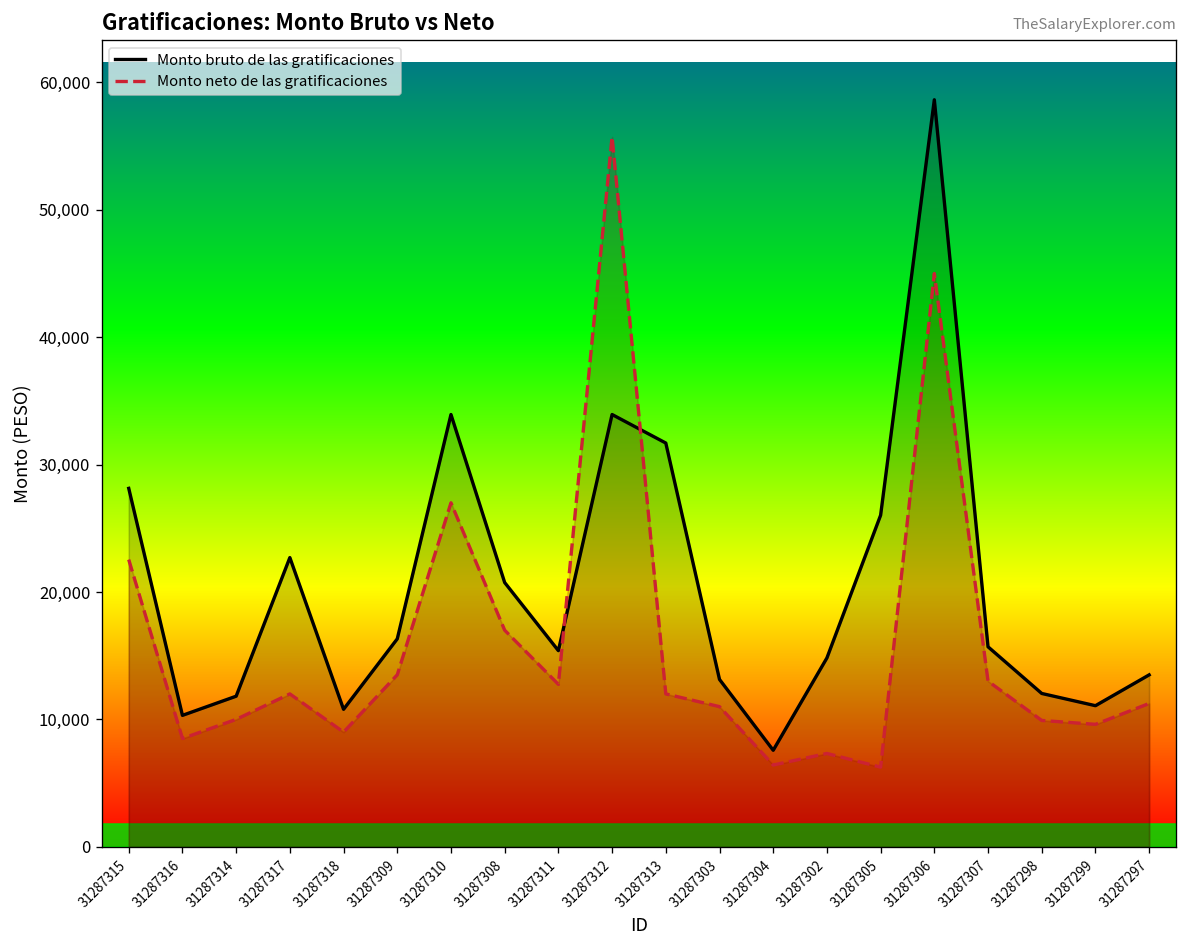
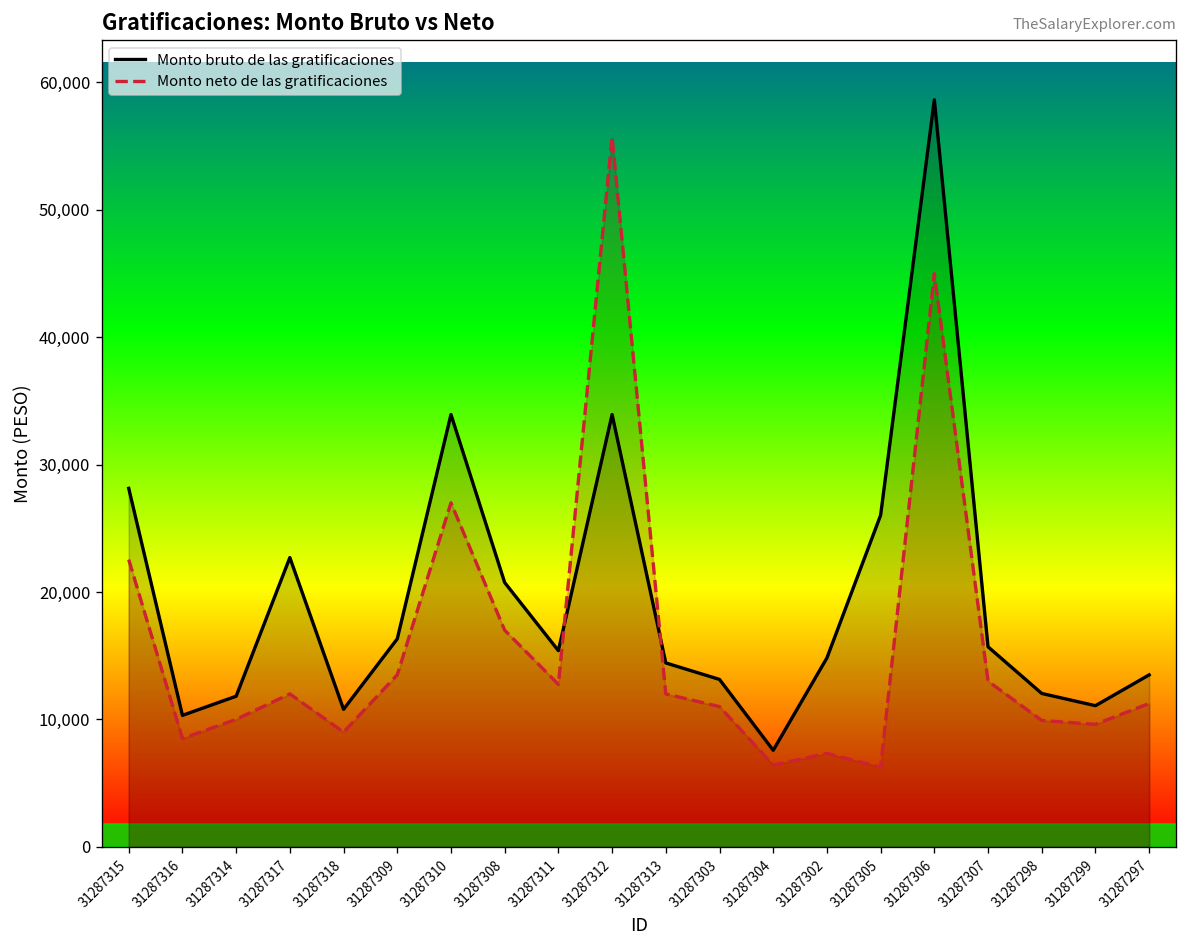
  {
    "Monto bruto de las gratificaciones": {
      "31287315": "28,100",
      "31287316": "10,300",
      "31287314": "11,800",
      "31287317": "22,700",
      "31287318": "10,800",
      "31287309": "16,300",
      "31287310": "33,900",
      "31287308": "20,700",
      "31287311": "15,400",
      "31287312": "33,900",
-     "31287313": "31,700",
+     "31287313": "14,400",
      "31287303": "13,100",
      "31287304": "7,600",
      "31287302": "14,800",
      "31287305": "26,000",
      "31287306": "58,600",
      "31287307": "15,700",
      "31287298": "12,000",
      "31287299": "11,100",
      "31287297": "13,500"
    },
    "Monto neto de las gratificaciones": {
      "31287315": "22,500",
      "31287316": "8,500",
      "31287314": "10,000",
      "31287317": "12,000",
      "31287318": "9,000",
      "31287309": "13,500",
      "31287310": "27,000",
      "31287308": "17,000",
      "31287311": "12,800",
      "31287312": "55,700",
      "31287313": "12,000",
      "31287303": "11,000",
      "31287304": "6,400",
      "31287302": "7,300",
      "31287305": "6,300",
      "31287306": "45,000",
      "31287307": "13,000",
      "31287298": "9,900",
      "31287299": "9,600",
      "31287297": "11,300"
    }
  }
